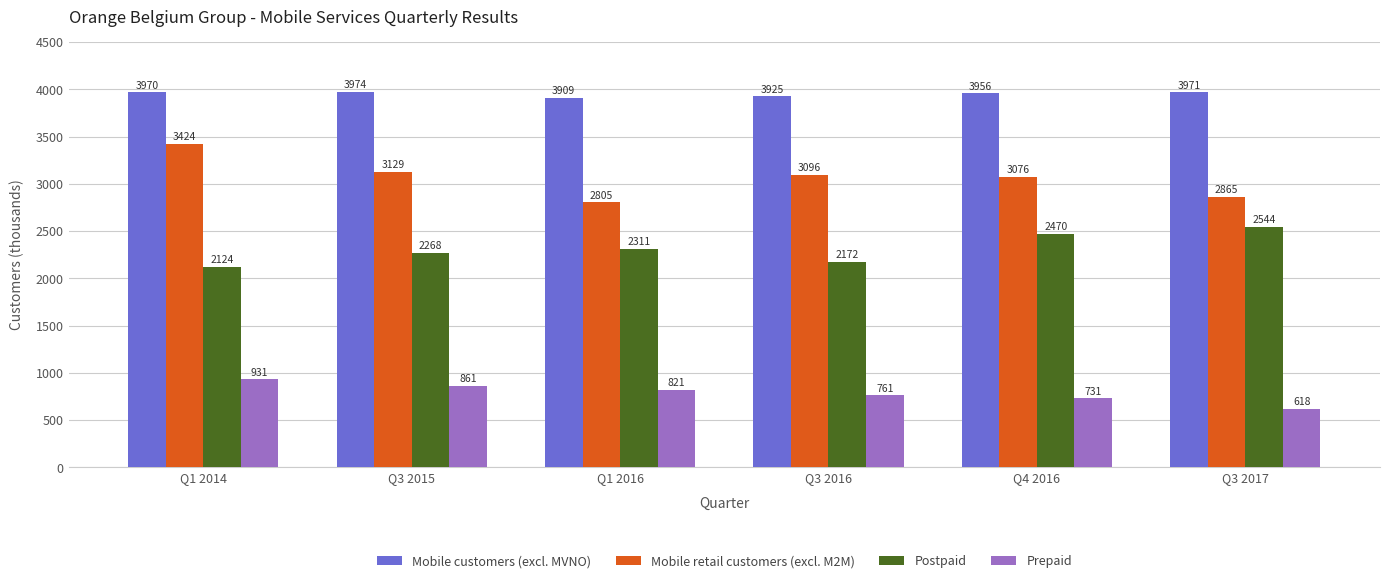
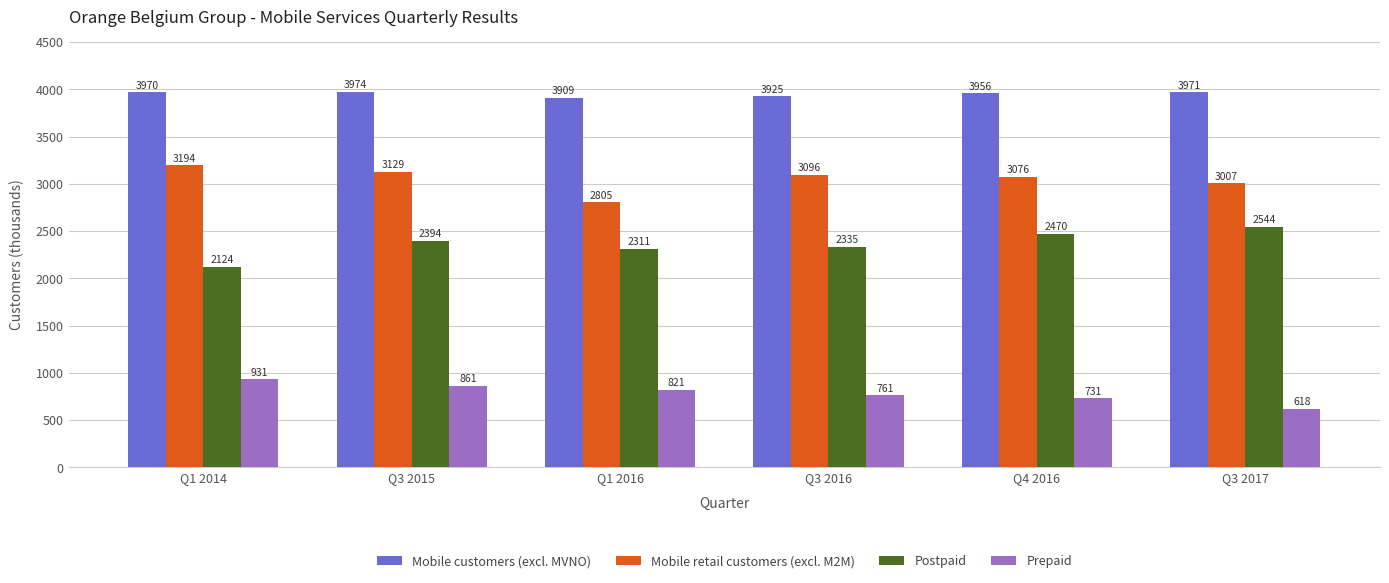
  {
    "Mobile retail customers (excl. M2M)": {
-     "Q1 2014": 3424,
+     "Q1 2014": 3194,
      "Q3 2015": 3129,
      "Q1 2016": 2805,
      "Q3 2016": 3096,
      "Q4 2016": 3076,
-     "Q3 2017": 2865
+     "Q3 2017": 3007
    },
    "Postpaid": {
      "Q1 2014": 2124,
-     "Q3 2015": 2268,
+     "Q3 2015": 2394,
      "Q1 2016": 2311,
-     "Q3 2016": 2172,
+     "Q3 2016": 2335,
      "Q4 2016": 2470,
      "Q3 2017": 2544
    }
  }
